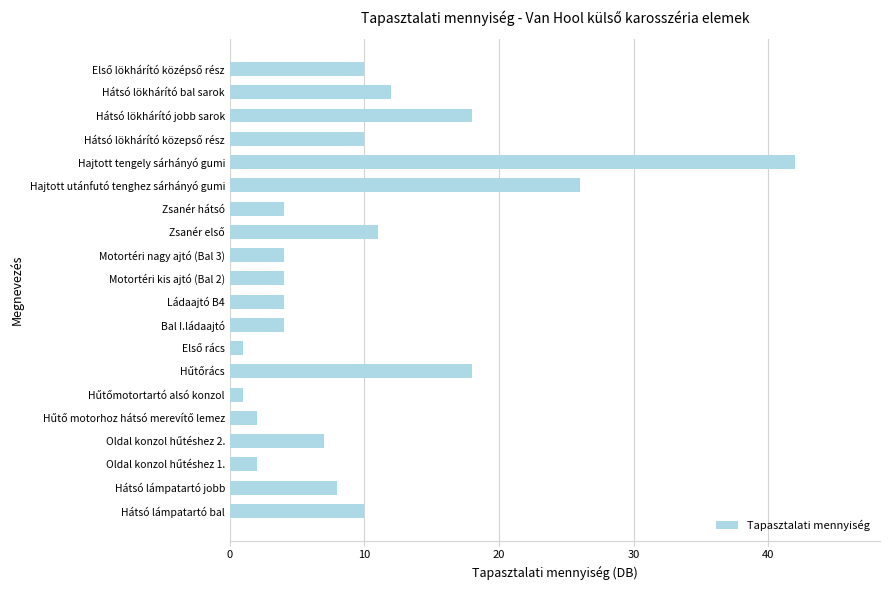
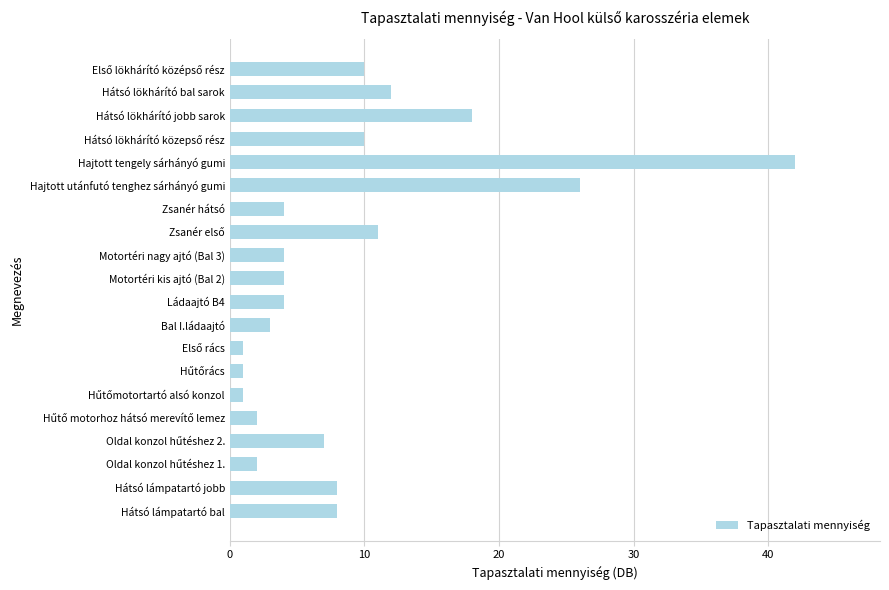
  {
    "Első lökhárító középső rész": 10,
    "Hátsó lökhárító bal sarok": 12,
    "Hátsó lökhárító jobb sarok": 18,
    "Hátsó lökhárító közepső rész": 10,
    "Hajtott tengely sárhányó gumi": 42,
    "Hajtott utánfutó tenghez sárhányó gumi": 26,
    "Zsanér hátsó": 4,
    "Zsanér első": 11,
    "Motortéri nagy ajtó (Bal 3)": 4,
    "Motortéri kis ajtó (Bal 2)": 4,
    "Ládaajtó B4": 4,
-   "Bal I.ládaajtó": 4,
+   "Bal I.ládaajtó": 3,
    "Első rács": 1,
-   "Hűtőrács": 18,
+   "Hűtőrács": 1,
    "Hűtőmotortartó alsó konzol": 1,
    "Hűtő motorhoz hátsó merevítő lemez": 2,
    "Oldal konzol hűtéshez 2.": 7,
    "Oldal konzol hűtéshez 1.": 2,
    "Hátsó lámpatartó jobb": 8,
-   "Hátsó lámpatartó bal": 10
+   "Hátsó lámpatartó bal": 8
  }
